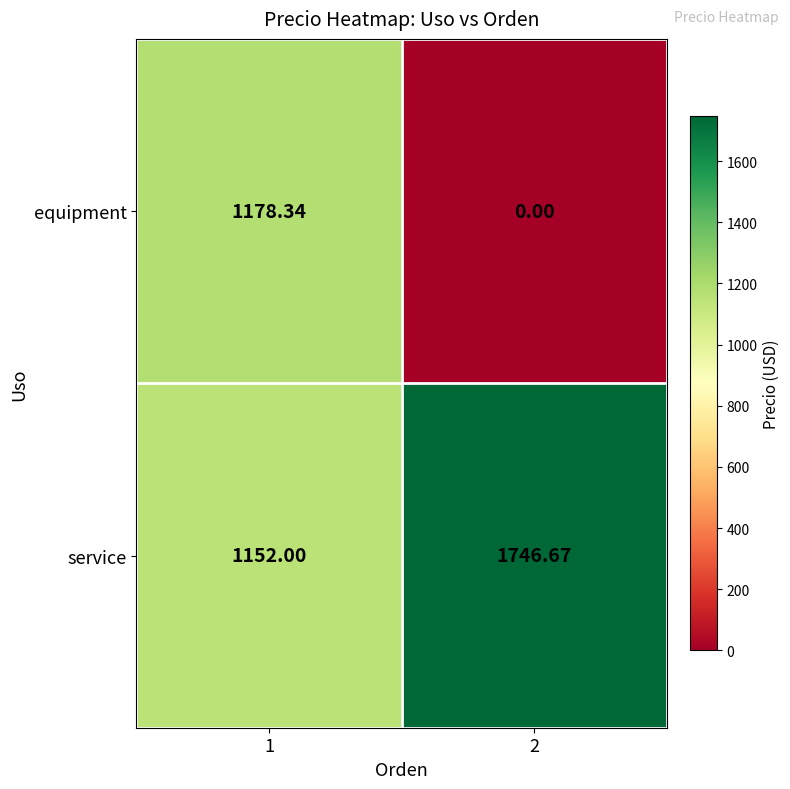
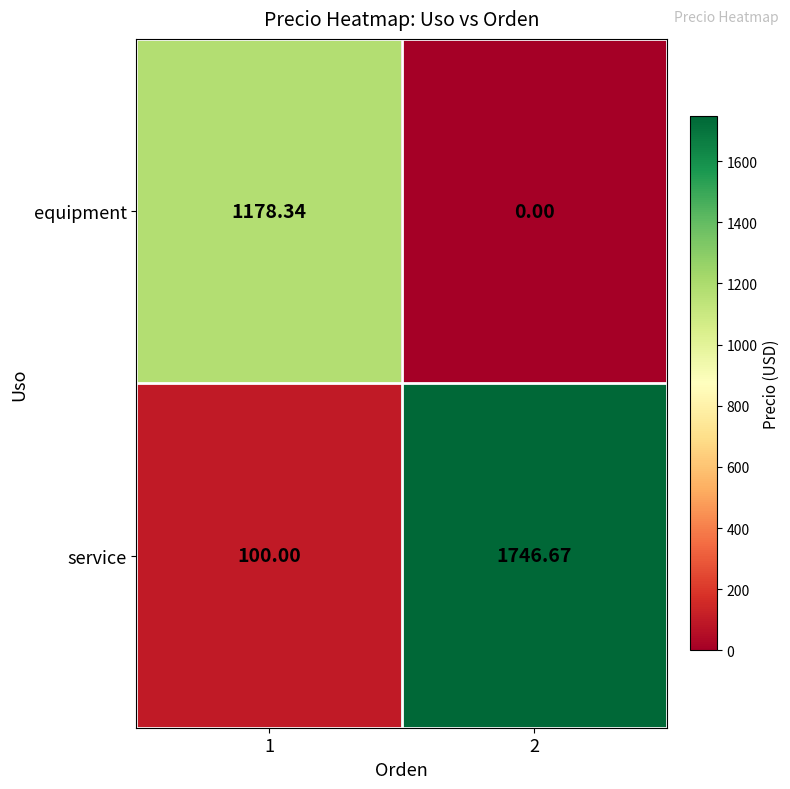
  {
    "equipment": {
      "1": 1178.34,
      "2": 0.00
    },
    "service": {
-     "1": 1152.00,
+     "1": 100.00,
      "2": 1746.67
    }
  }
